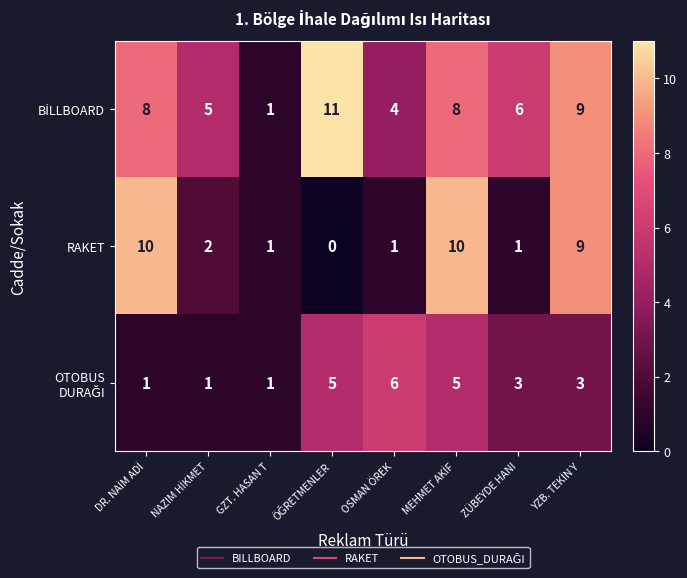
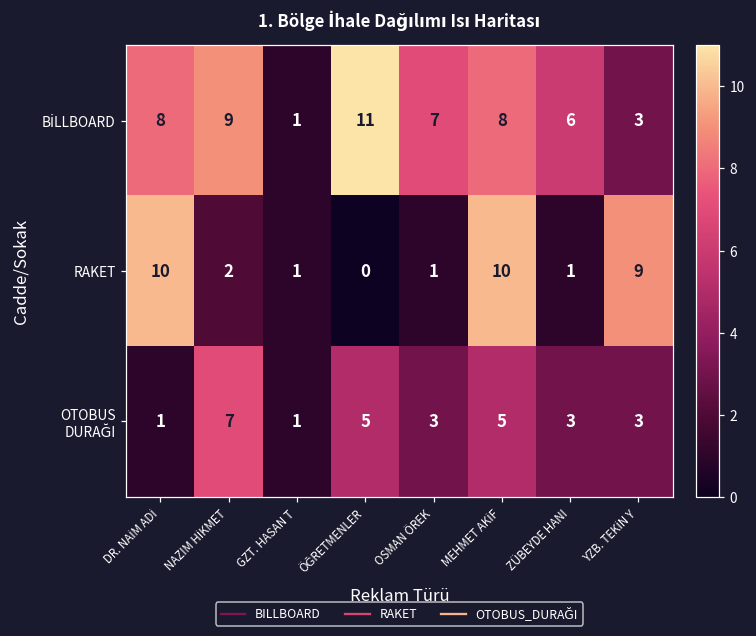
  {
    "BİLLBOARD": {
      "DR. NAİM ADİ": 8,
-     "NAZIM HİKMET": 5,
+     "NAZIM HİKMET": 9,
      "GZT. HASAN T": 1,
      "ÖĞRETMENLER": 11,
-     "OSMAN ÖREK": 4,
+     "OSMAN ÖREK": 7,
      "MEHMET AKİF": 8,
      "ZÜBEYDE HANI": 6,
-     "YZB. TEKİN Y": 9
+     "YZB. TEKİN Y": 3
    },
    "RAKET": {
      "DR. NAİM ADİ": 10,
      "NAZIM HİKMET": 2,
      "GZT. HASAN T": 1,
      "ÖĞRETMENLER": 0,
      "OSMAN ÖREK": 1,
      "MEHMET AKİF": 10,
      "ZÜBEYDE HANI": 1,
      "YZB. TEKİN Y": 9
    },
    "OTOBUS DURAĞI": {
      "DR. NAİM ADİ": 1,
-     "NAZIM HİKMET": 1,
+     "NAZIM HİKMET": 7,
      "GZT. HASAN T": 1,
      "ÖĞRETMENLER": 5,
-     "OSMAN ÖREK": 6,
+     "OSMAN ÖREK": 3,
      "MEHMET AKİF": 5,
      "ZÜBEYDE HANI": 3,
      "YZB. TEKİN Y": 3
    }
  }
